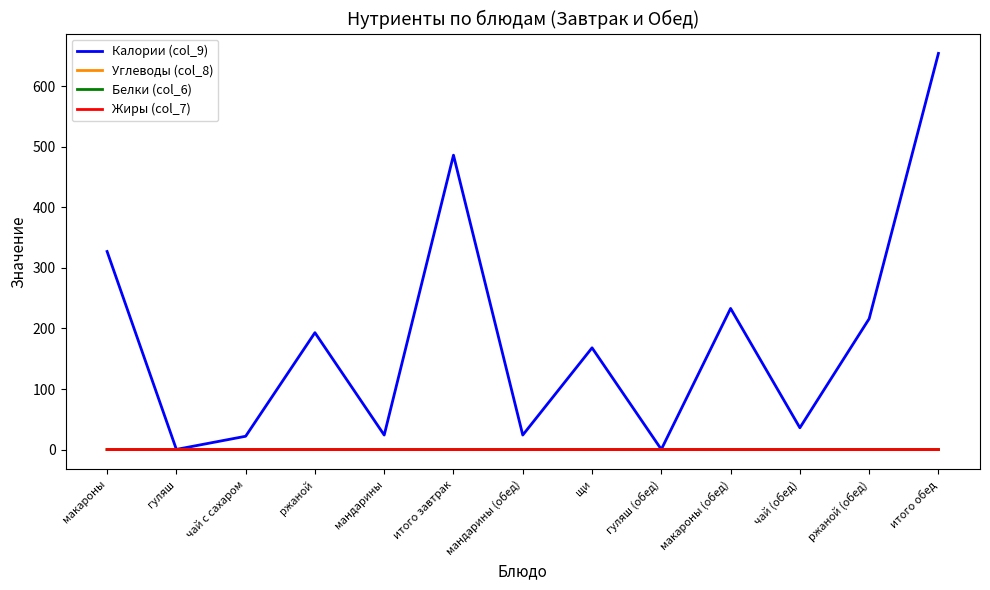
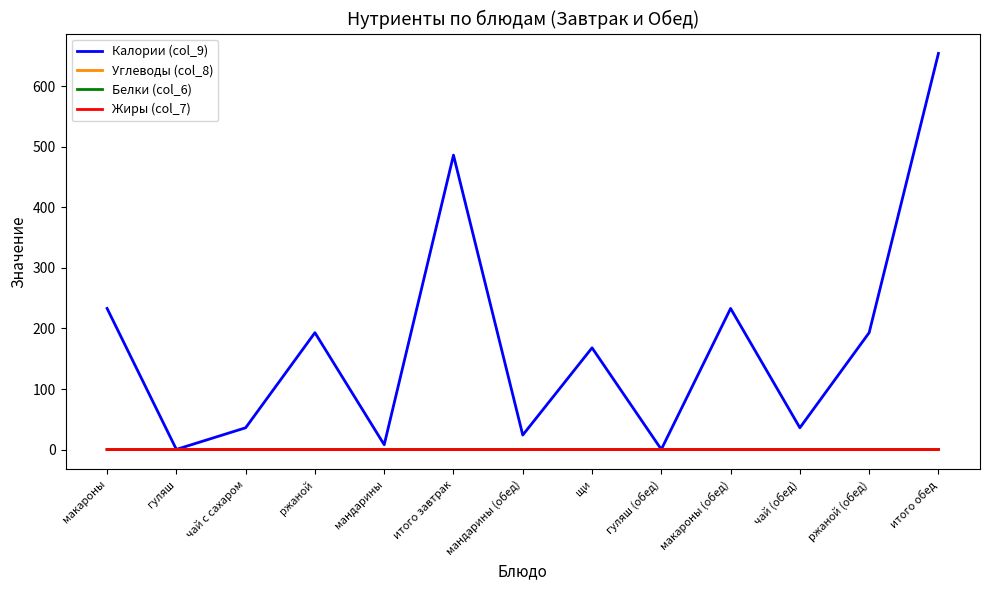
  {
    "Калории (col_9)": {
-     "макароны": 330,
-     "чай с сахаром": 20,
+     "макароны": 230,
+     "чай с сахаром": 40,
      "ржаной": 190,
-     "мандарины": 20,
+     "мандарины": 10,
      "итого завтрак": 490,
      "мандарины (обед)": 20,
      "щи": 170,
      "макароны (обед)": 230,
      "чай (обед)": 40,
-     "ржаной (обед)": 220,
+     "ржаной (обед)": 190,
      "итого обед": 650
    },
    "Жиры (col_7)": {
      "макароны": 0,
      "чай с сахаром": 0,
      "ржаной": 0,
      "мандарины": 0,
      "итого завтрак": 0,
      "мандарины (обед)": 0,
      "щи": 0,
      "макароны (обед)": 0,
      "чай (обед)": 0,
      "ржаной (обед)": 0,
      "итого обед": 0
    }
  }
